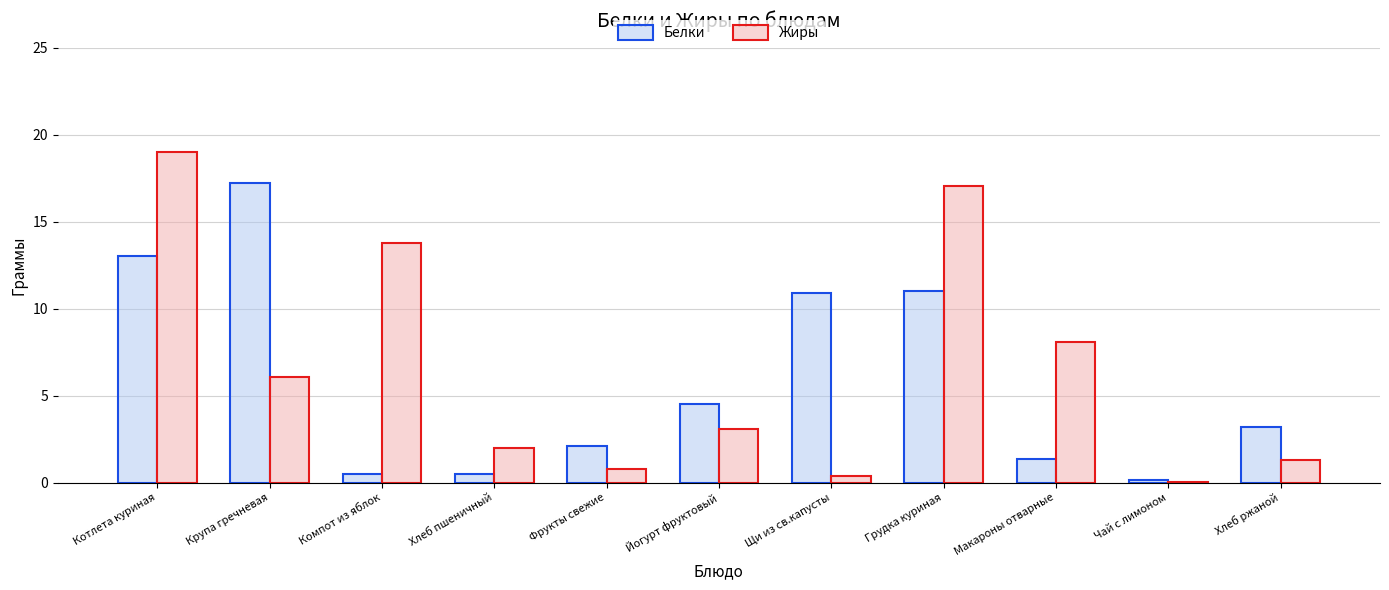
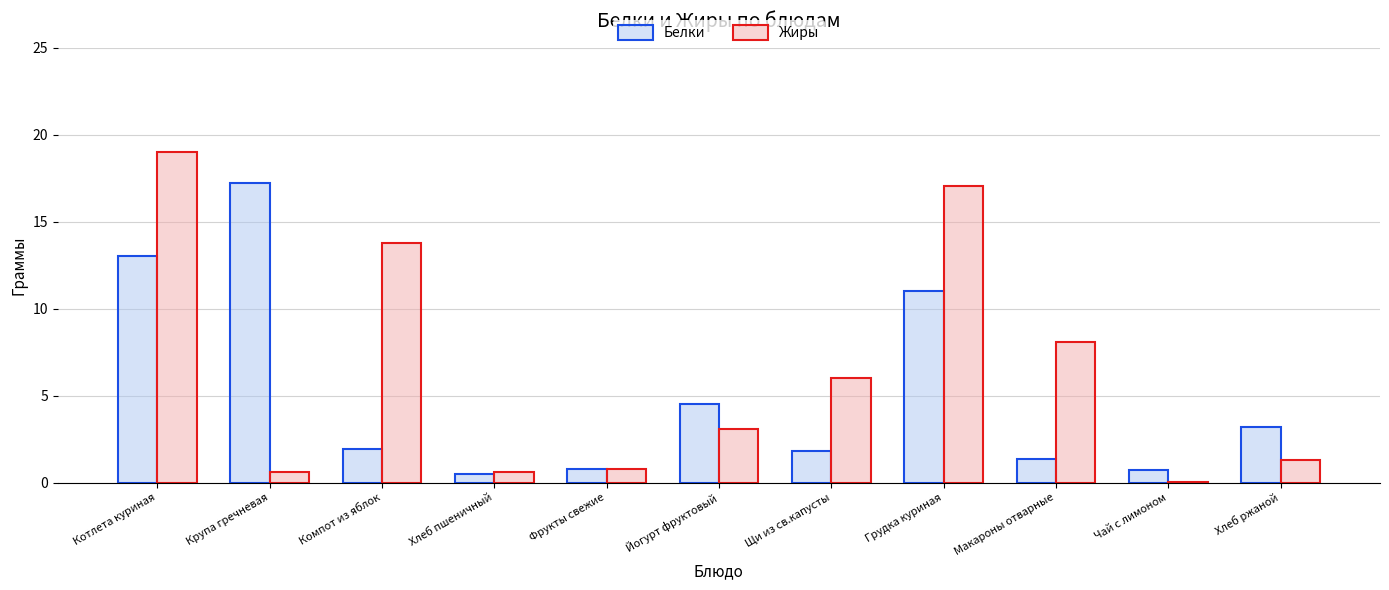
  {
    "Белки": {
      "Котлета куриная": 13.0,
      "Крупа гречневая": 17.2,
-     "Компот из яблок": 0.5,
+     "Компот из яблок": 1.9,
      "Хлеб пшеничный": 0.5,
-     "Фрукты свежие": 2.1,
+     "Фрукты свежие": 0.8,
      "Йогурт фруктовый": 4.5,
-     "Щи из св.капусты": 10.9,
+     "Щи из св.капусты": 1.9,
      "Грудка куриная": 11.0,
      "Макароны отварные": 1.3,
-     "Чай с лимоном": 0.1,
+     "Чай с лимоном": 0.7,
      "Хлеб ржаной": 3.2
    },
    "Жиры": {
      "Котлета куриная": 19.0,
-     "Крупа гречневая": 6.1,
+     "Крупа гречневая": 0.6,
      "Компот из яблок": 13.8,
-     "Хлеб пшеничный": 2.0,
+     "Хлеб пшеничный": 0.6,
      "Фрукты свежие": 0.8,
      "Йогурт фруктовый": 3.1,
-     "Щи из св.капусты": 0.4,
+     "Щи из св.капусты": 6.0,
      "Грудка куриная": 17.1,
      "Макароны отварные": 8.1,
      "Хлеб ржаной": 1.3
    }
  }
